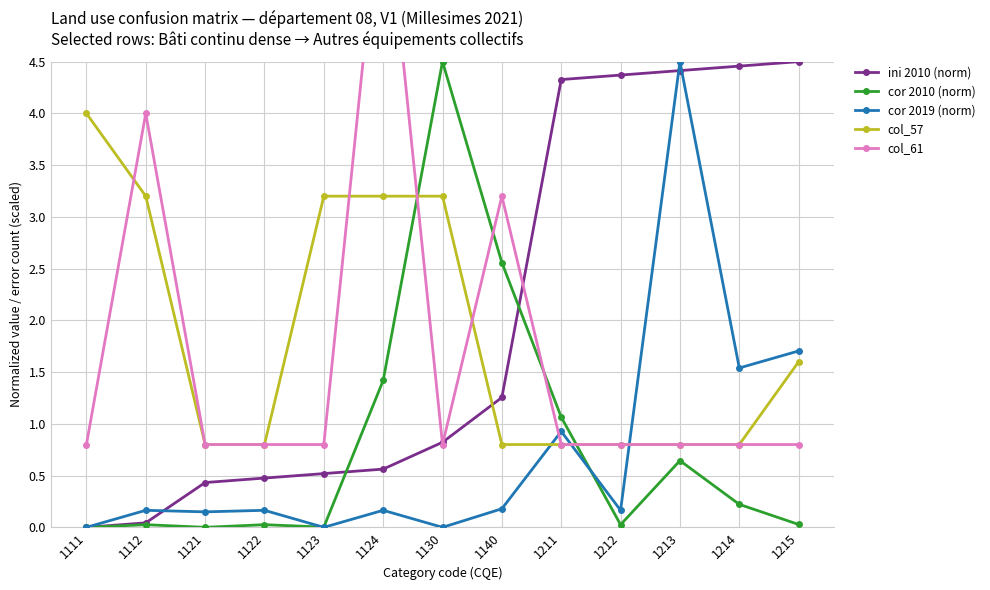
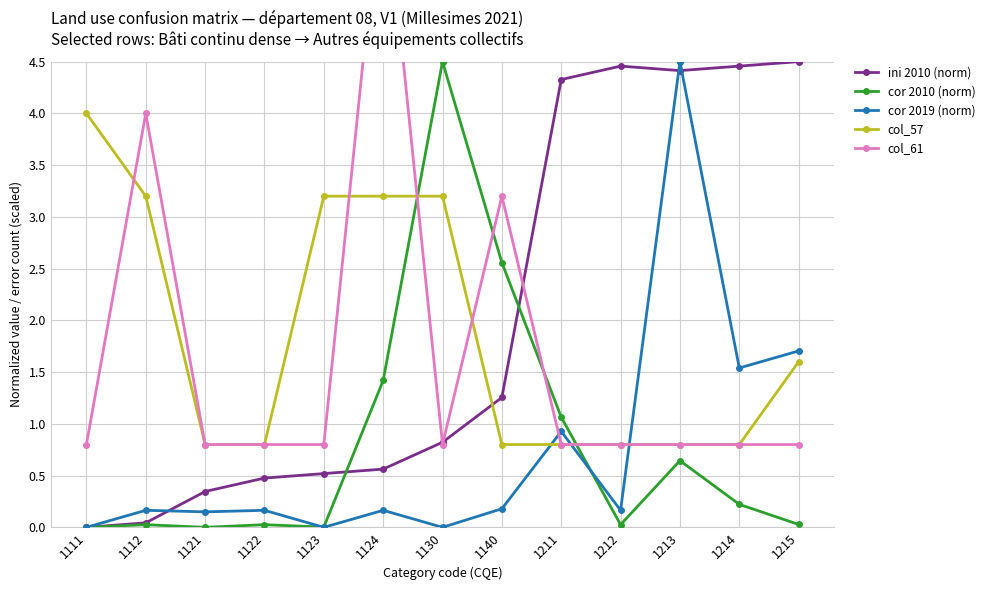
  {
    "ini 2010 (norm)": {
-     "1121": 0.43,
+     "1121": 0.35,
      "1122": 0.48,
      "1123": 0.52,
      "1124": 0.56,
      "1140": 1.25,
      "1211": 4.33,
-     "1212": 4.37,
+     "1212": 4.46,
      "1213": 4.41,
      "1214": 4.46,
      "1215": 4.50
    },
    "cor 2010 (norm)": {
      "1121": 0.00,
      "1122": 0.03,
      "1124": 1.42,
      "1130": 4.50,
      "1140": 2.56,
      "1211": 1.06,
      "1212": 0.03,
      "1213": 0.64,
      "1214": 0.22,
      "1215": 0.03
    },
    "cor 2019 (norm)": {
      "1112": 0.16,
      "1121": 0.15,
      "1122": 0.16,
      "1124": 0.16,
      "1130": 0.00,
      "1140": 0.18,
      "1211": 0.93,
      "1212": 0.16,
      "1213": 4.50,
      "1214": 1.54,
      "1215": 1.70
    },
    "col_57": {
      "1111": 4.00,
      "1112": 3.20,
      "1123": 3.20,
      "1124": 3.20,
      "1130": 3.20,
      "1140": 0.80,
      "1215": 1.60
    },
    "col_61": {
      "1111": 0.80,
      "1112": 4.00,
      "1123": 0.80,
      "1140": 3.20,
      "1215": 0.80
    }
  }
